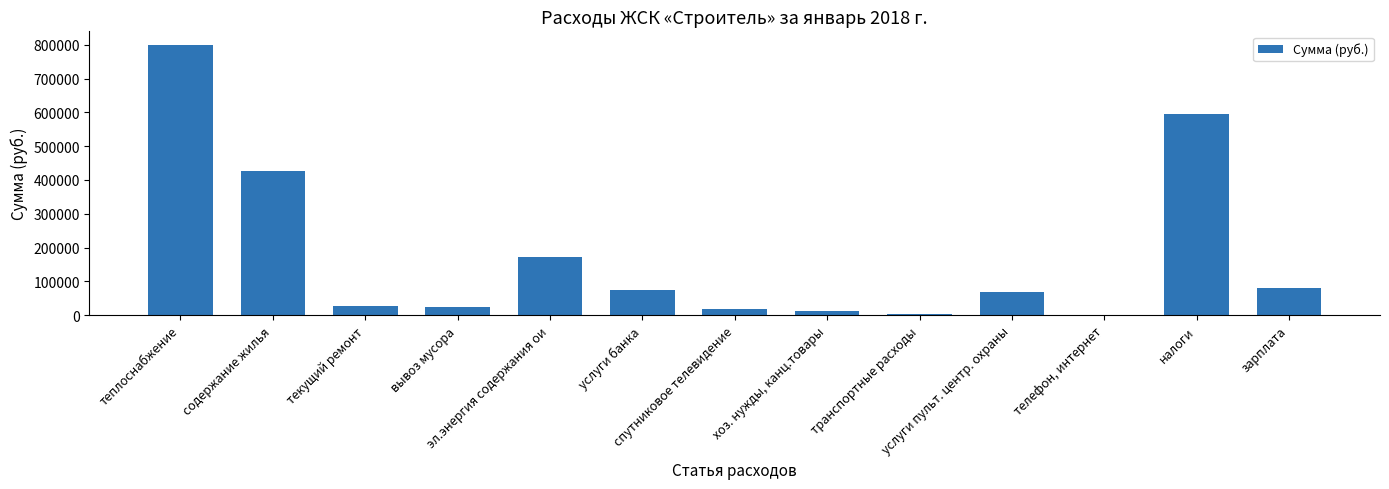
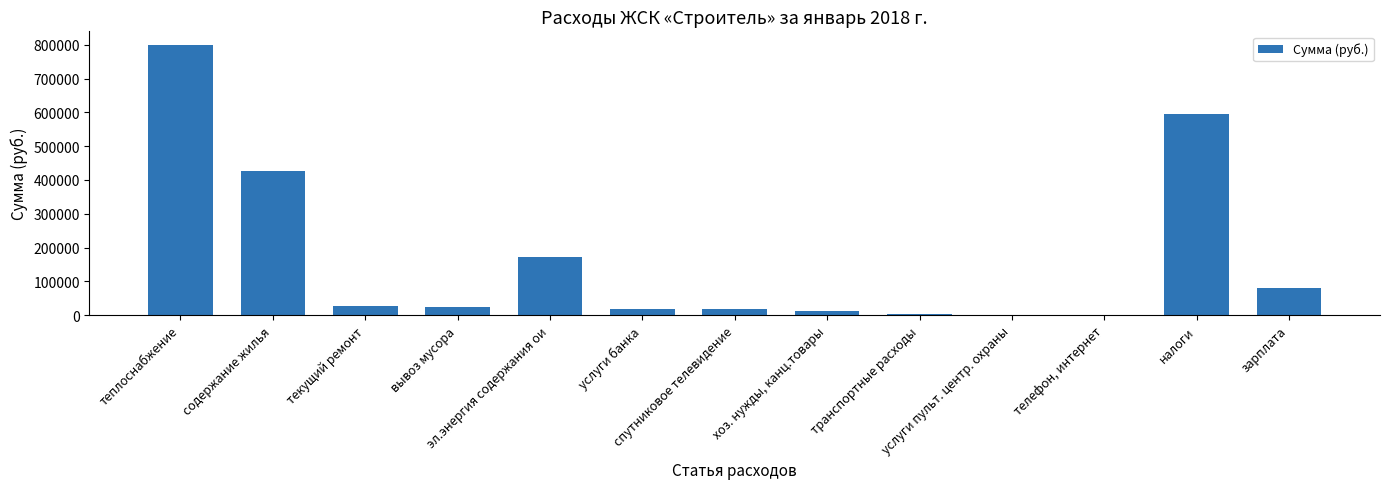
  {
    "теплоснабжение": 800000,
    "содержание жилья": 430000,
    "текущий ремонт": 30000,
    "вывоз мусора": 30000,
    "эл.энергия содержания ои": 170000,
-   "услуги банка": 70000,
+   "услуги банка": 20000,
    "спутниковое телевидение": 20000,
    "хоз. нужды, канц.товары": 10000,
-   "услуги пульт. центр. охраны": 70000,
+   "услуги пульт. центр. охраны": 0,
    "налоги": 600000,
    "зарплата": 80000
  }
